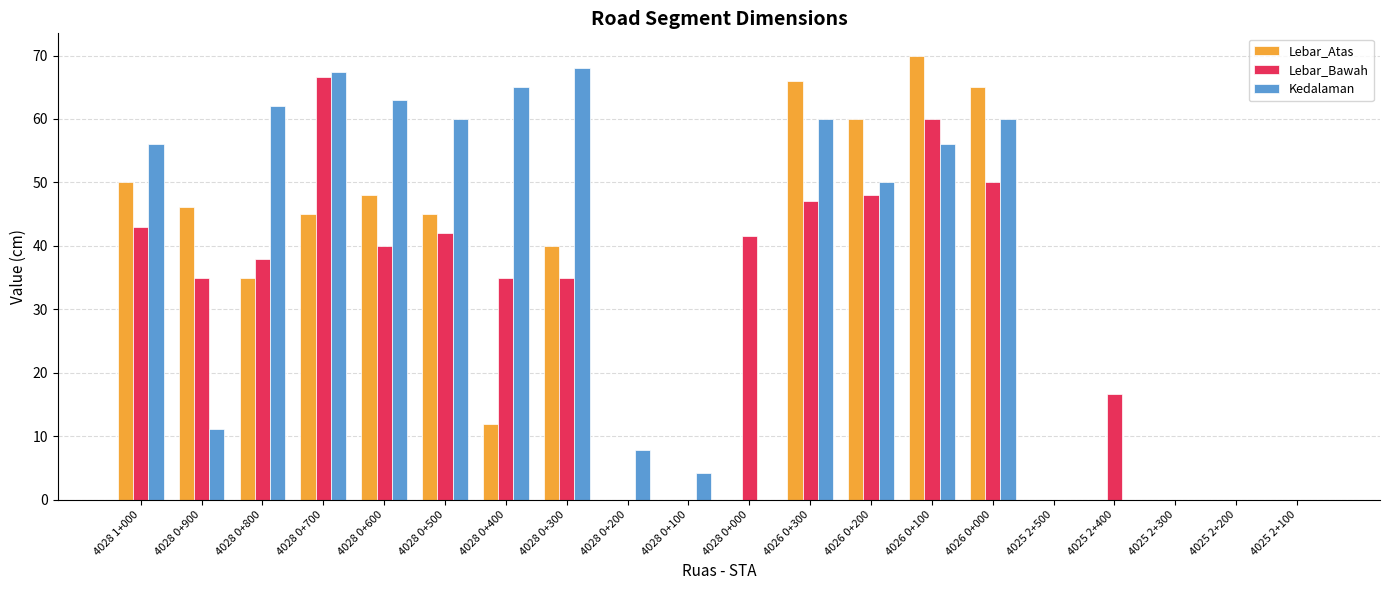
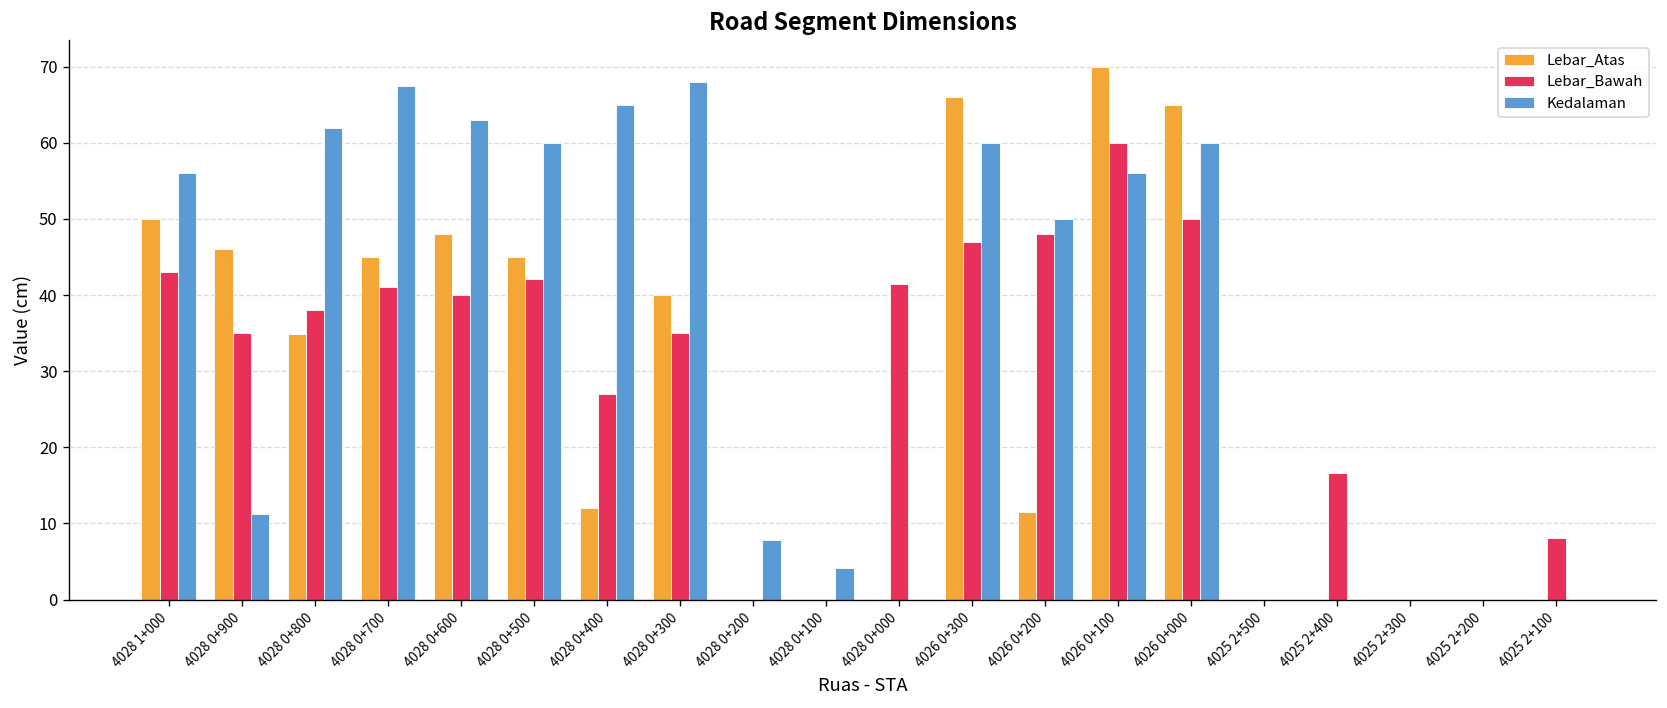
  {
    "Lebar_Atas": {
      "4028 1+000": 50,
      "4028 0+900": 46,
      "4028 0+800": 35,
      "4028 0+700": 45,
      "4028 0+600": 48,
      "4028 0+500": 45,
      "4028 0+400": 12,
      "4028 0+300": 40,
      "4028 0+200": 0,
      "4028 0+100": 0,
      "4028 0+000": 0,
      "4026 0+300": 66,
-     "4026 0+200": 60,
+     "4026 0+200": 12,
      "4026 0+100": 70,
      "4026 0+000": 65,
      "4025 2+500": 0,
      "4025 2+400": 0,
      "4025 2+300": 0,
      "4025 2+200": 0,
      "4025 2+100": 0
    },
    "Lebar_Bawah": {
      "4028 1+000": 43,
      "4028 0+900": 35,
      "4028 0+800": 38,
-     "4028 0+700": 67,
+     "4028 0+700": 41,
      "4028 0+600": 40,
      "4028 0+500": 42,
-     "4028 0+400": 35,
+     "4028 0+400": 27,
      "4028 0+300": 35,
      "4028 0+200": 0,
      "4028 0+100": 0,
      "4028 0+000": 42,
      "4026 0+300": 47,
      "4026 0+200": 48,
      "4026 0+100": 60,
      "4026 0+000": 50,
      "4025 2+500": 0,
      "4025 2+400": 17,
      "4025 2+300": 0,
      "4025 2+200": 0,
-     "4025 2+100": 0
+     "4025 2+100": 8
    },
    "Kedalaman": {
      "4028 1+000": 56,
      "4028 0+900": 11,
      "4028 0+800": 62,
      "4028 0+700": 67,
      "4028 0+600": 63,
      "4028 0+500": 60,
      "4028 0+400": 65,
      "4028 0+300": 68,
      "4028 0+200": 8,
      "4028 0+100": 4,
      "4028 0+000": 0,
      "4026 0+300": 60,
      "4026 0+200": 50,
      "4026 0+100": 56,
      "4026 0+000": 60,
      "4025 2+500": 0,
      "4025 2+400": 0,
      "4025 2+300": 0,
      "4025 2+200": 0,
      "4025 2+100": 0
    }
  }
